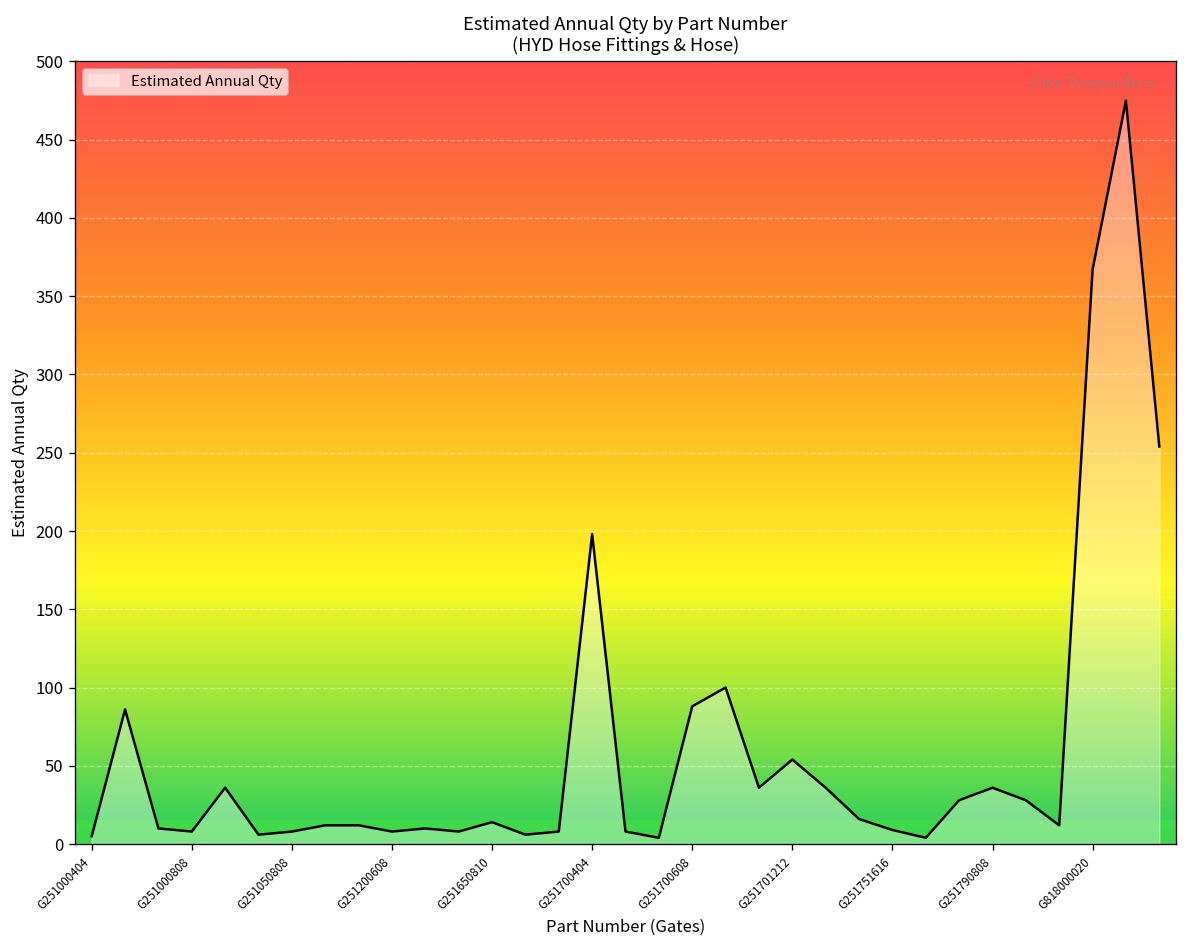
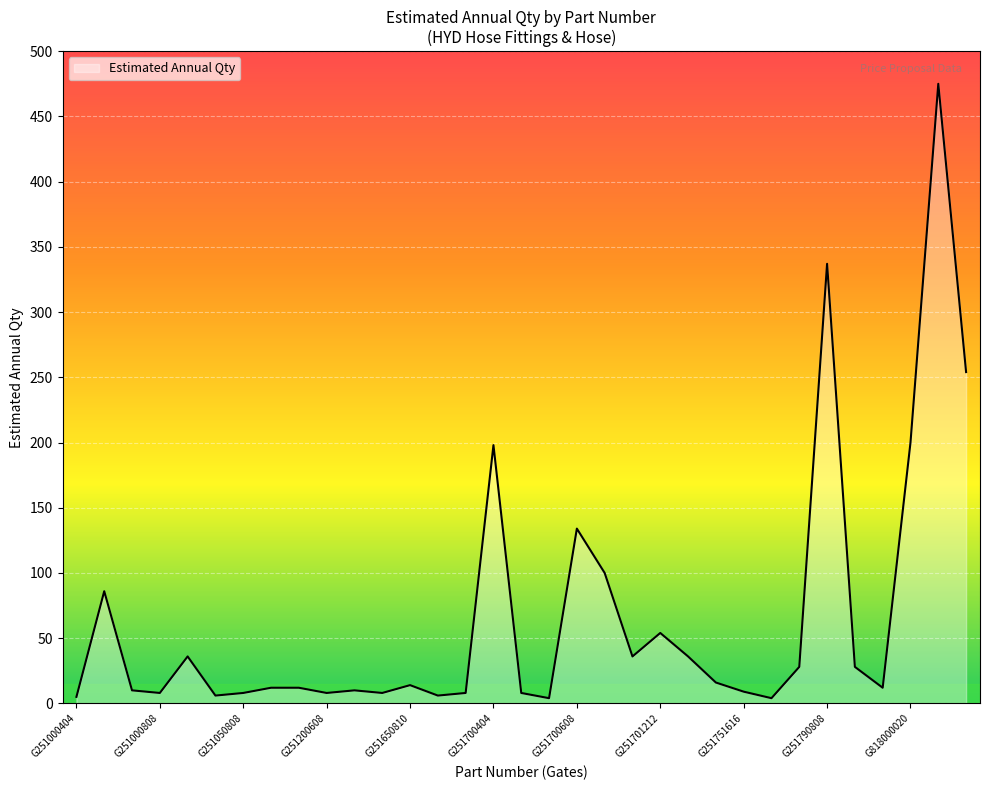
  {
    "G251700404": 198,
-   "G251700608": 88,
+   "G251700608": 134,
    "G251701212": 54,
-   "G251790808": 36,
-   "G818000020": 367
+   "G251790808": 337,
+   "G818000020": 200
  }
